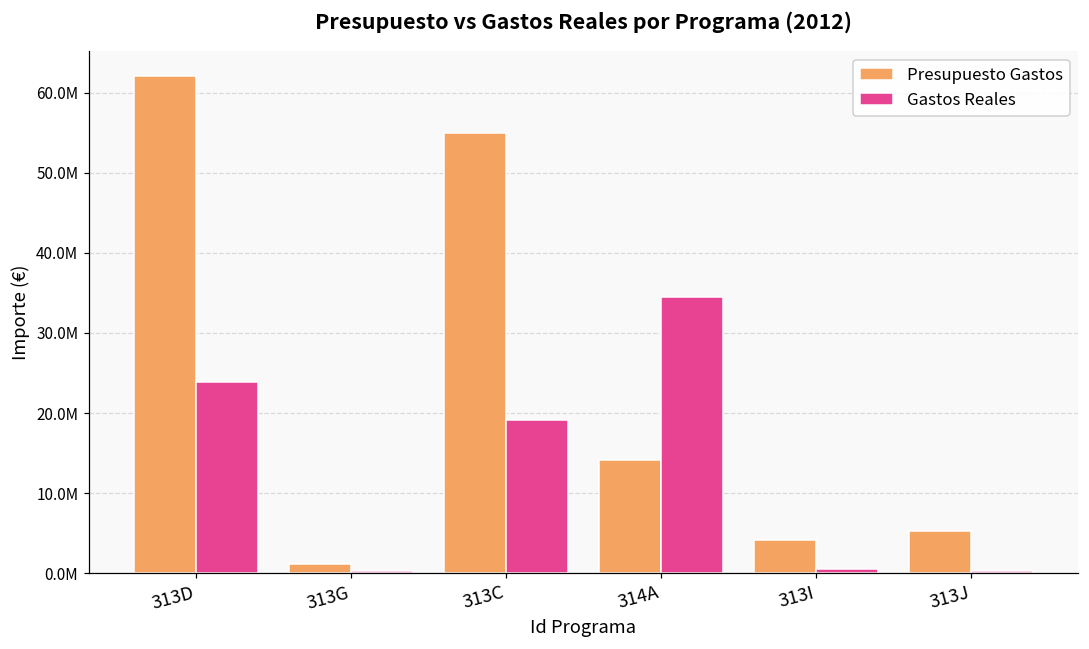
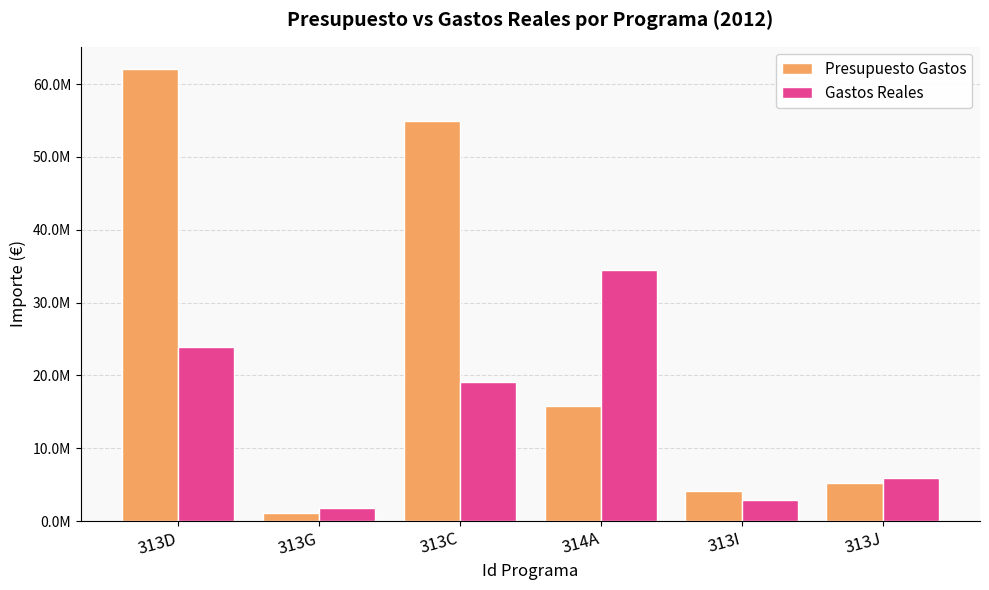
  {
    "Presupuesto Gastos": {
      "313D": 62000000,
      "313G": 1000000,
      "313C": 55000000,
-     "314A": 14000000,
+     "314A": 16000000,
      "313I": 4000000,
      "313J": 5000000
    },
    "Gastos Reales": {
      "313D": 24000000,
-     "313G": 0,
+     "313G": 2000000,
      "313C": 19000000,
      "314A": 34000000,
-     "313I": 1000000,
-     "313J": 0
+     "313I": 3000000,
+     "313J": 6000000
    }
  }
